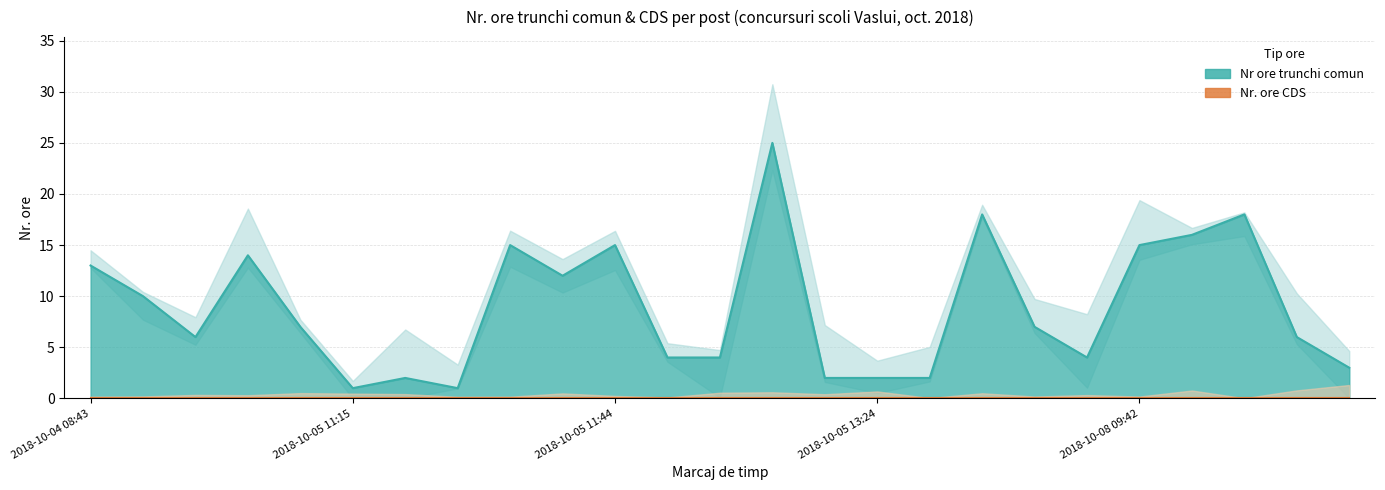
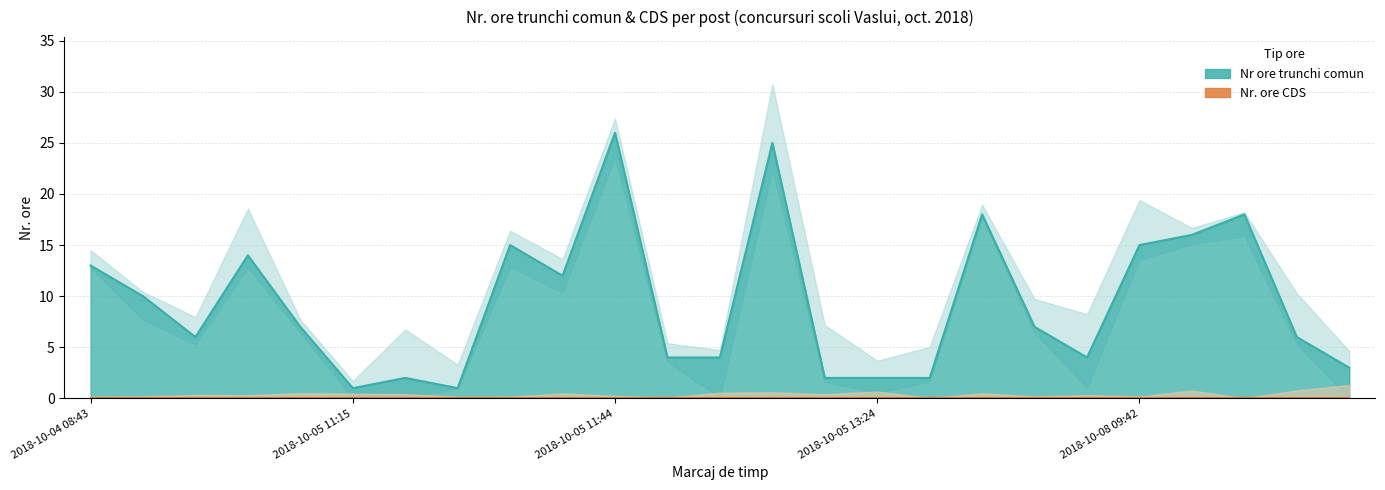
  {
    "Nr ore trunchi comun": {
      "2018-10-04 08:43": 13,
      "2018-10-05 11:15": 1,
-     "2018-10-05 11:44": 15,
+     "2018-10-05 11:44": 26,
      "2018-10-05 13:24": 2,
      "2018-10-08 09:42": 15
    },
    "Nr. ore CDS": {
      "2018-10-05 11:15": 0,
      "2018-10-05 13:24": 0
    }
  }
